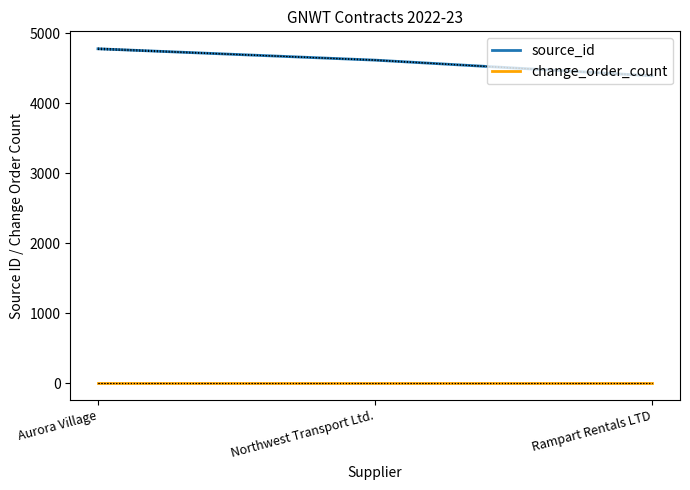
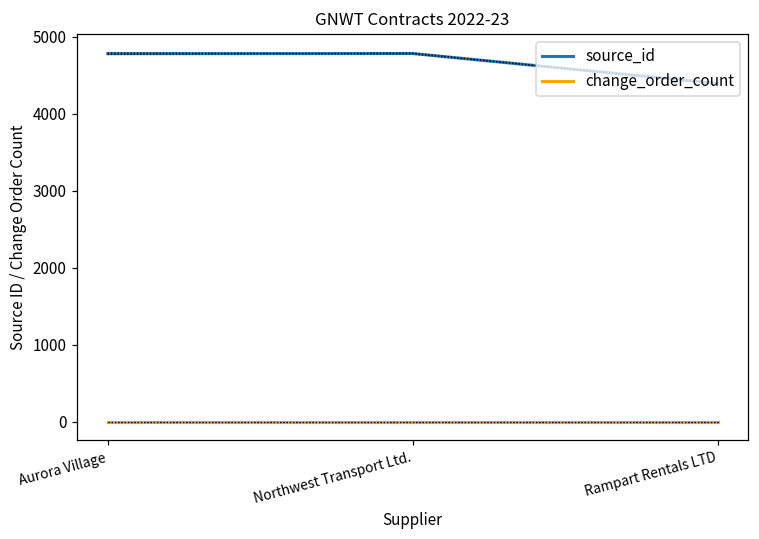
  {
    "source_id": {
-     "Northwest Transport Ltd.": 4600
+     "Northwest Transport Ltd.": 4800
    },
    "change_order_count": {
      "Aurora Village": 0,
      "Northwest Transport Ltd.": 0,
      "Rampart Rentals LTD": 0
    }
  }
